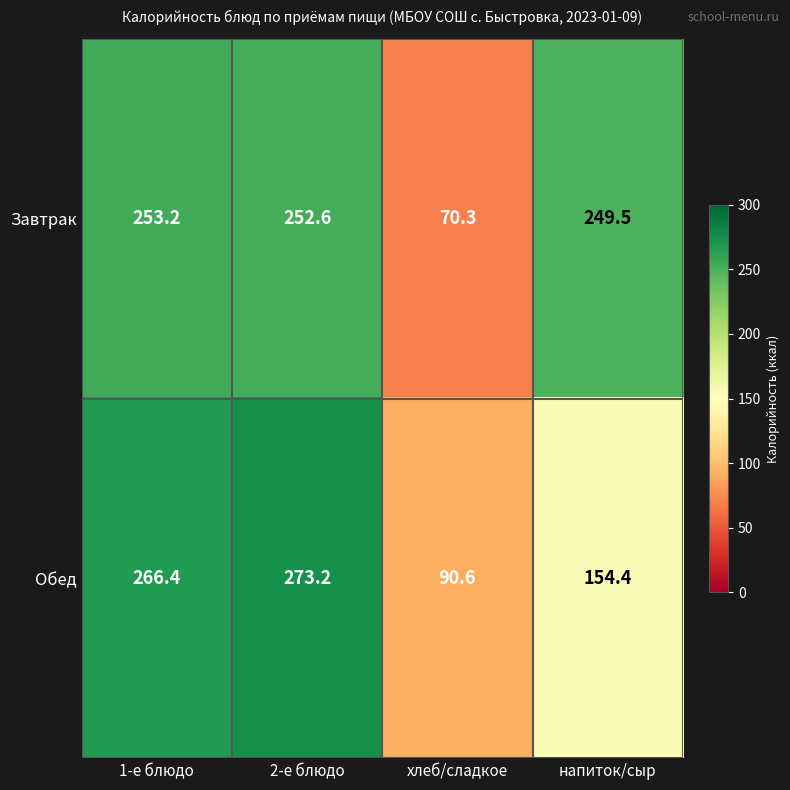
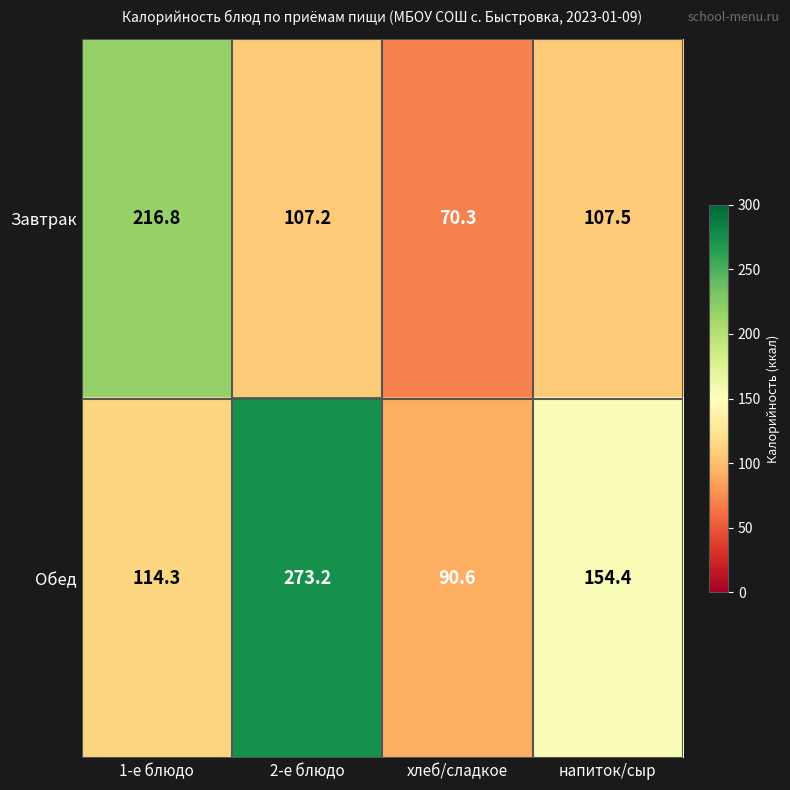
  {
    "Завтрак": {
-     "1-е блюдо": 253.2,
-     "2-е блюдо": 252.6,
+     "1-е блюдо": 216.8,
+     "2-е блюдо": 107.2,
      "хлеб/сладкое": 70.3,
-     "напиток/сыр": 249.5
+     "напиток/сыр": 107.5
    },
    "Обед": {
-     "1-е блюдо": 266.4,
+     "1-е блюдо": 114.3,
      "2-е блюдо": 273.2,
      "хлеб/сладкое": 90.6,
      "напиток/сыр": 154.4
    }
  }
